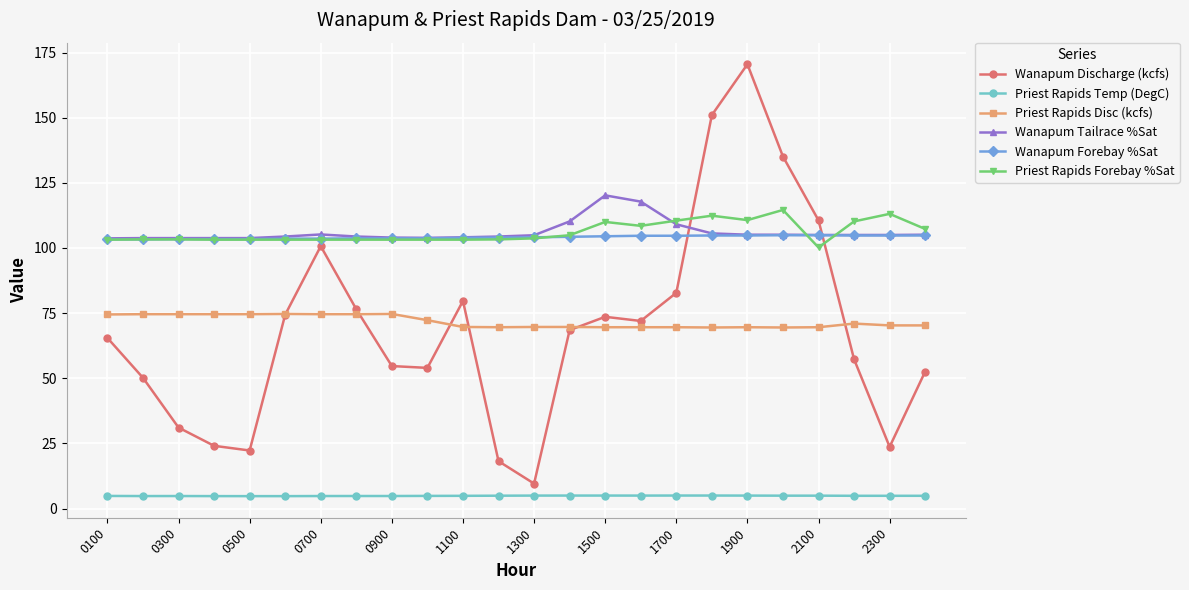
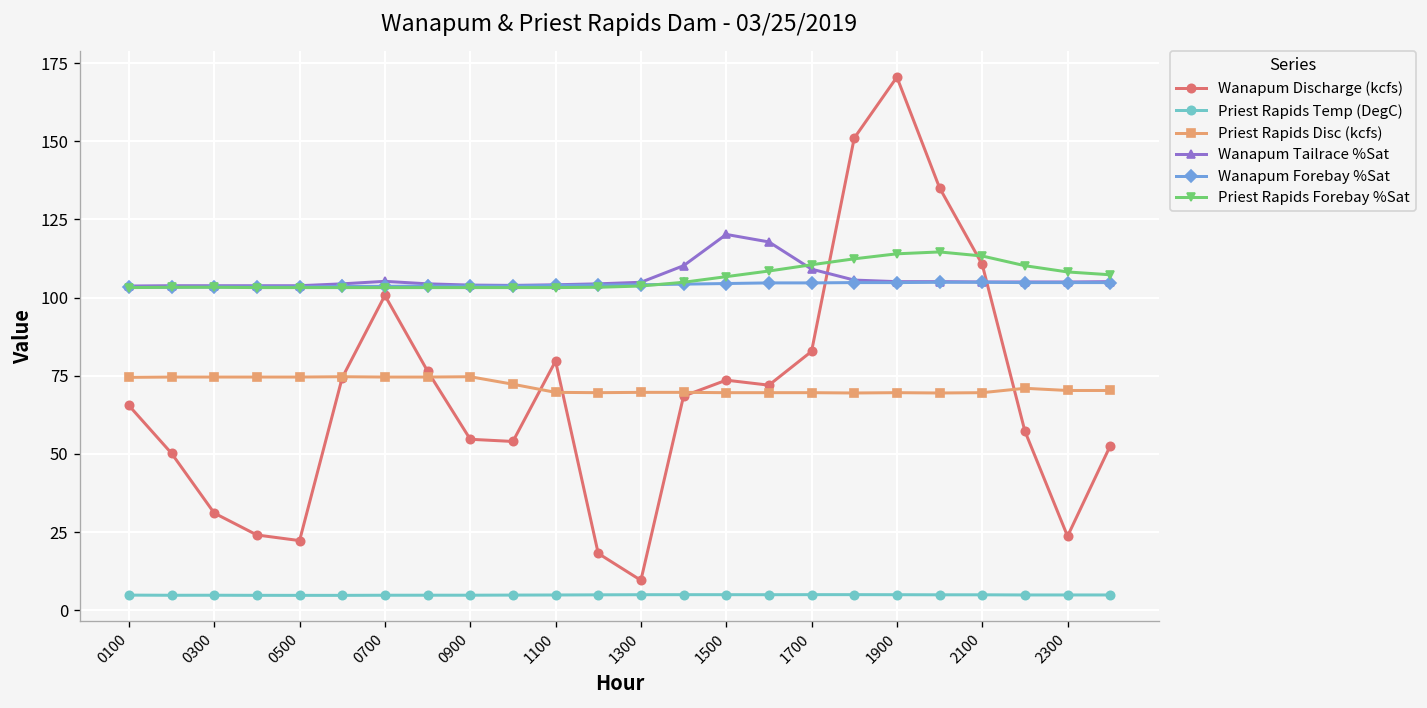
  {
    "Priest Rapids Forebay %Sat": {
-     "1500": 110,
+     "1500": 107,
      "1700": 111,
-     "1900": 111,
-     "2100": 100,
-     "2300": 113
+     "1900": 114,
+     "2100": 113,
+     "2300": 108
    }
  }
